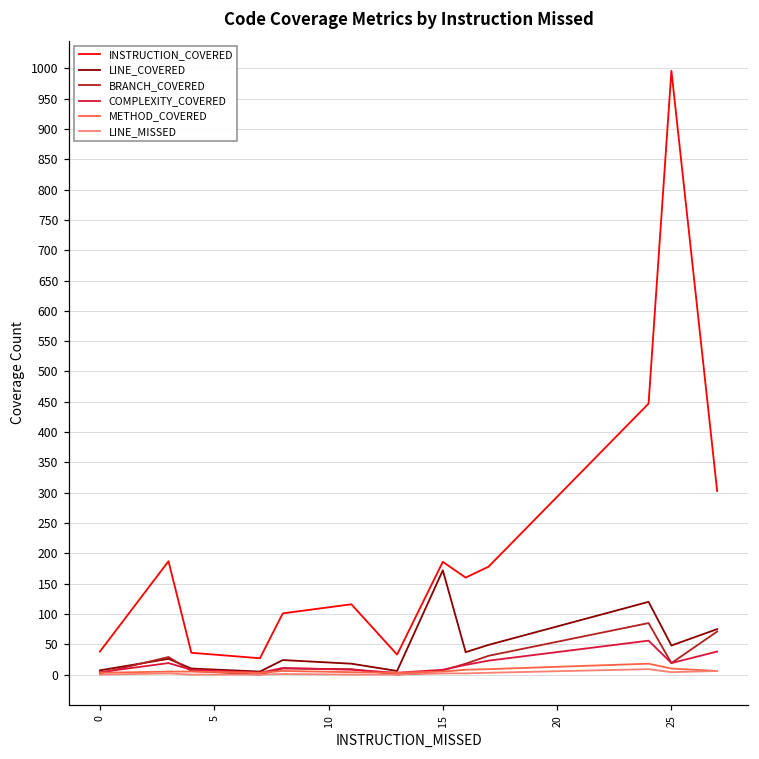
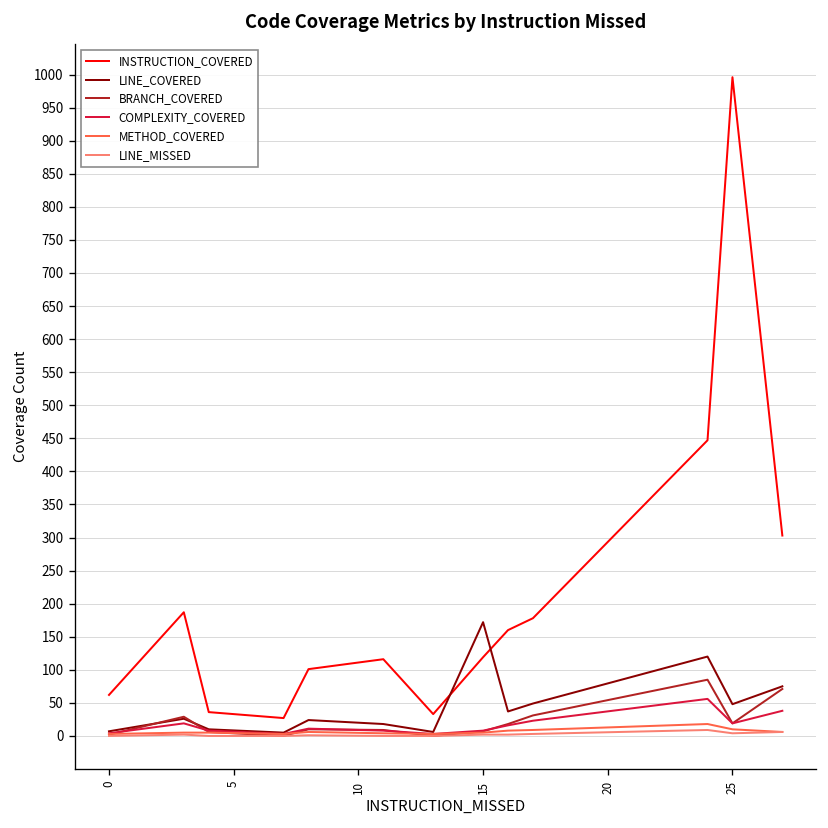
  {
    "INSTRUCTION_COVERED": {
-     "0": 40,
-     "15": 190,
+     "0": 60,
+     "15": 120,
      "25": 1000
    },
    "LINE_COVERED": {
      "15": 170,
      "25": 50
    }
  }
